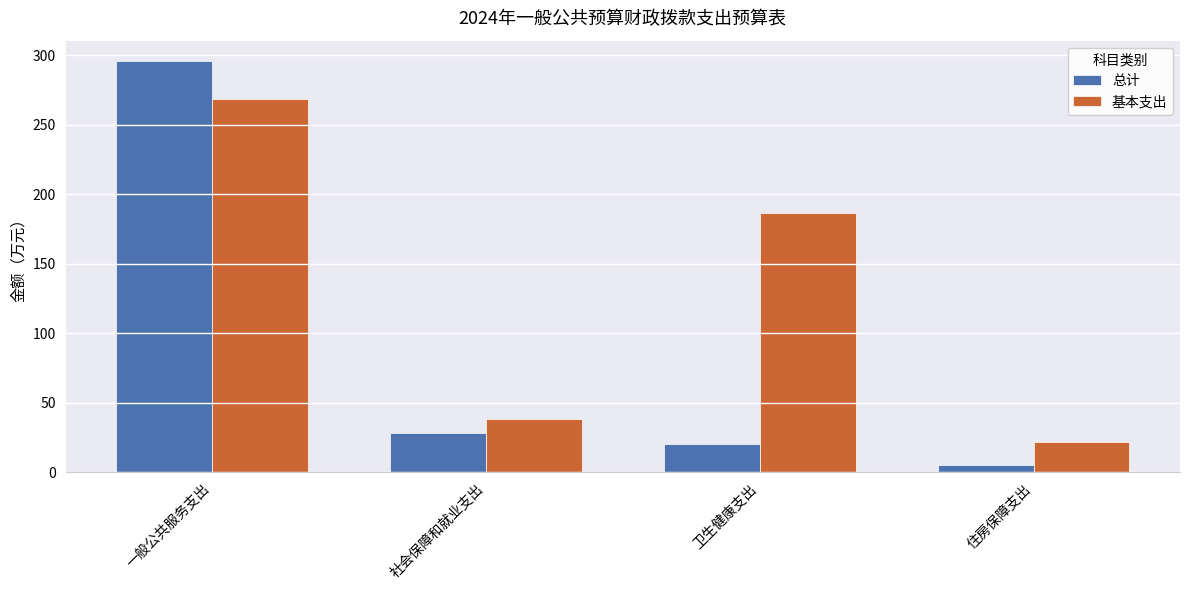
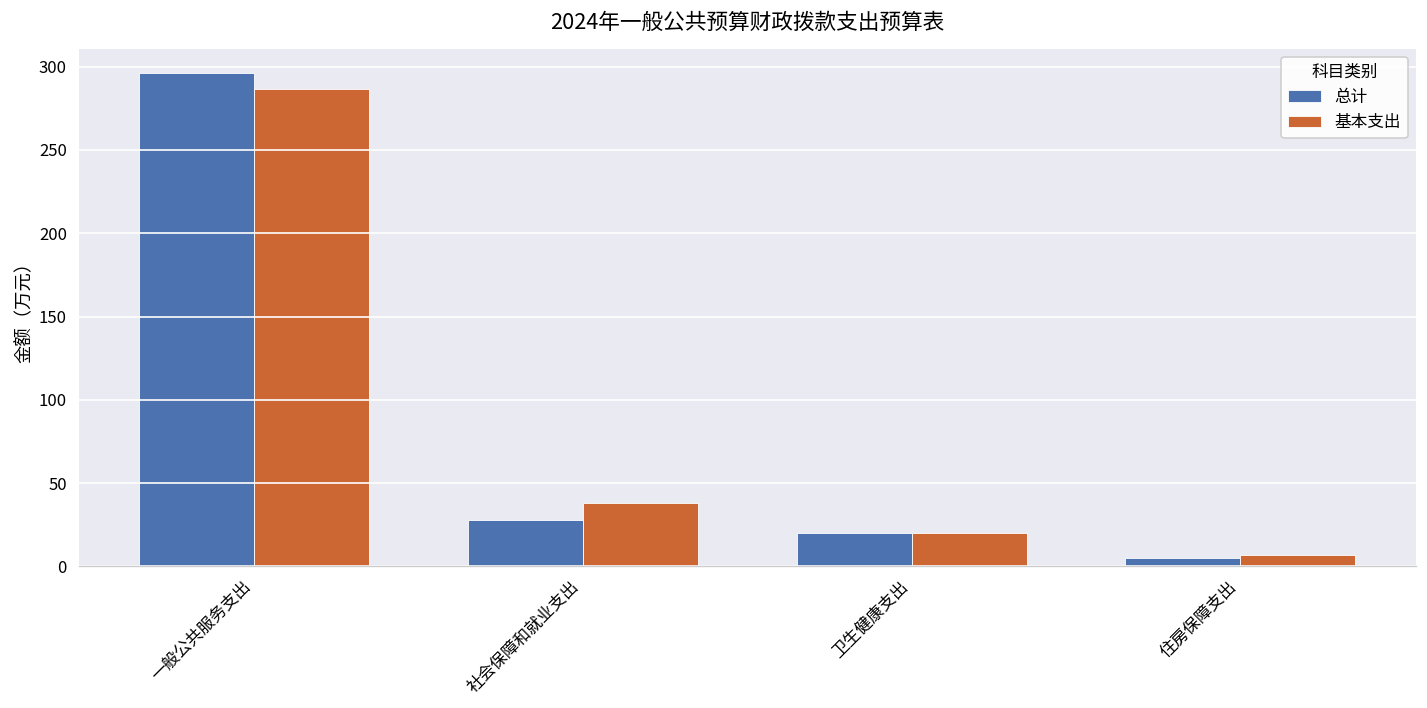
  {
    "总计": {
      "一般公共服务支出": 296,
      "社会保障和就业支出": 28,
      "卫生健康支出": 20,
      "住房保障支出": 5
    },
    "基本支出": {
-     "一般公共服务支出": 269,
+     "一般公共服务支出": 287,
      "社会保障和就业支出": 38,
-     "卫生健康支出": 186,
-     "住房保障支出": 21
+     "卫生健康支出": 20,
+     "住房保障支出": 7
    }
  }
